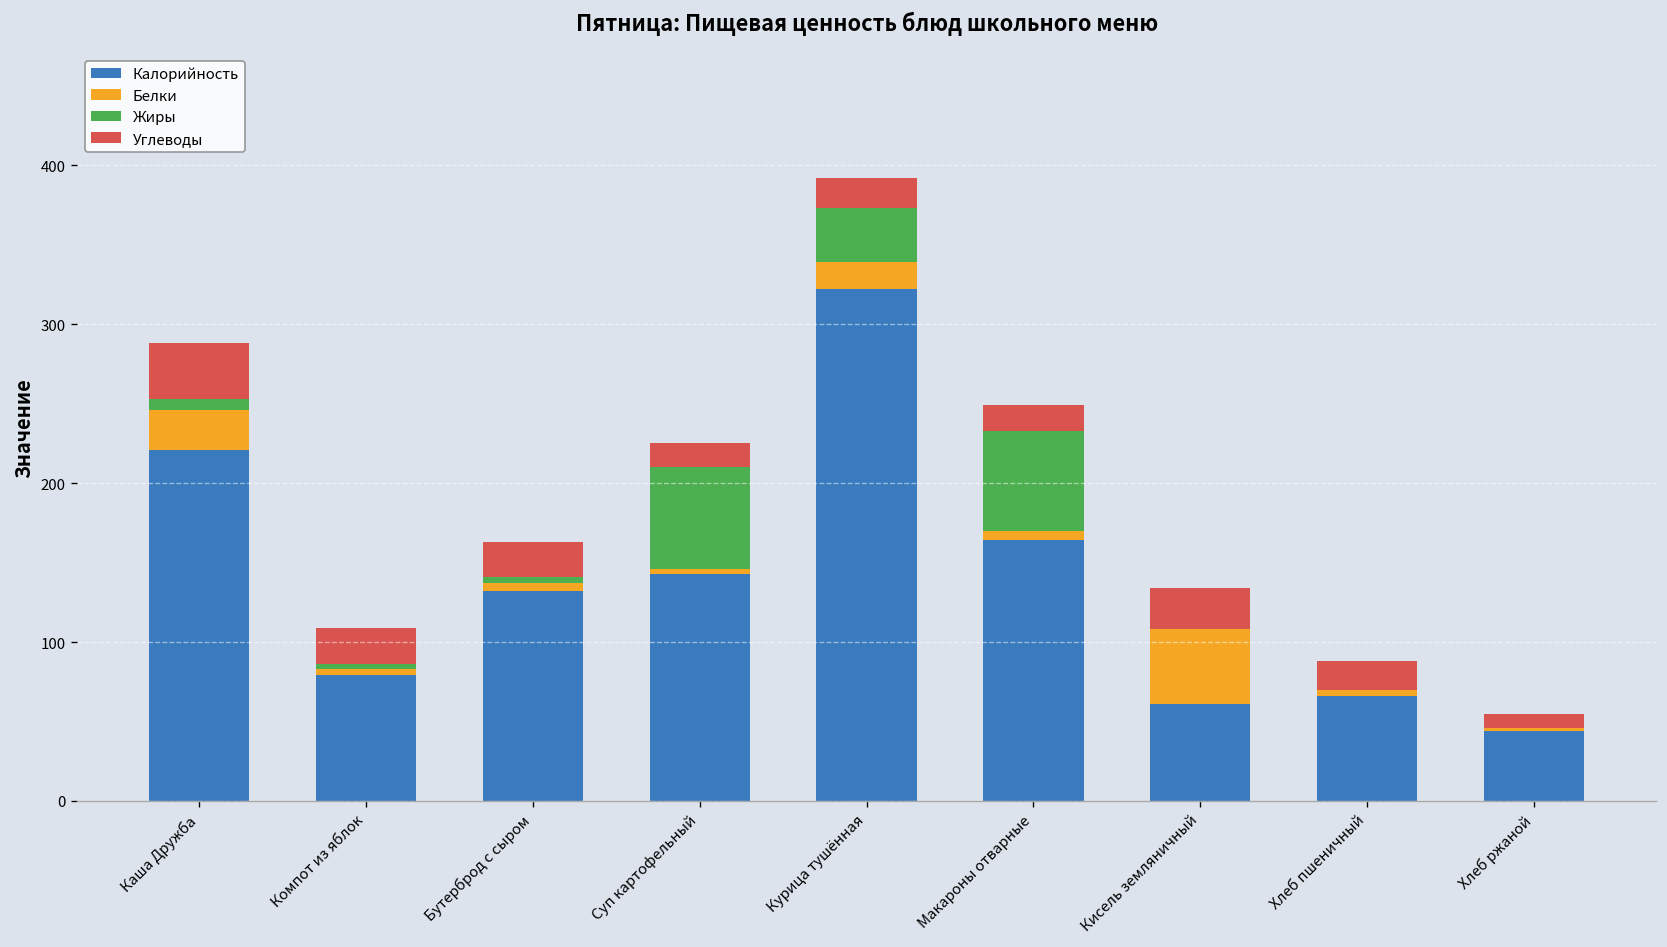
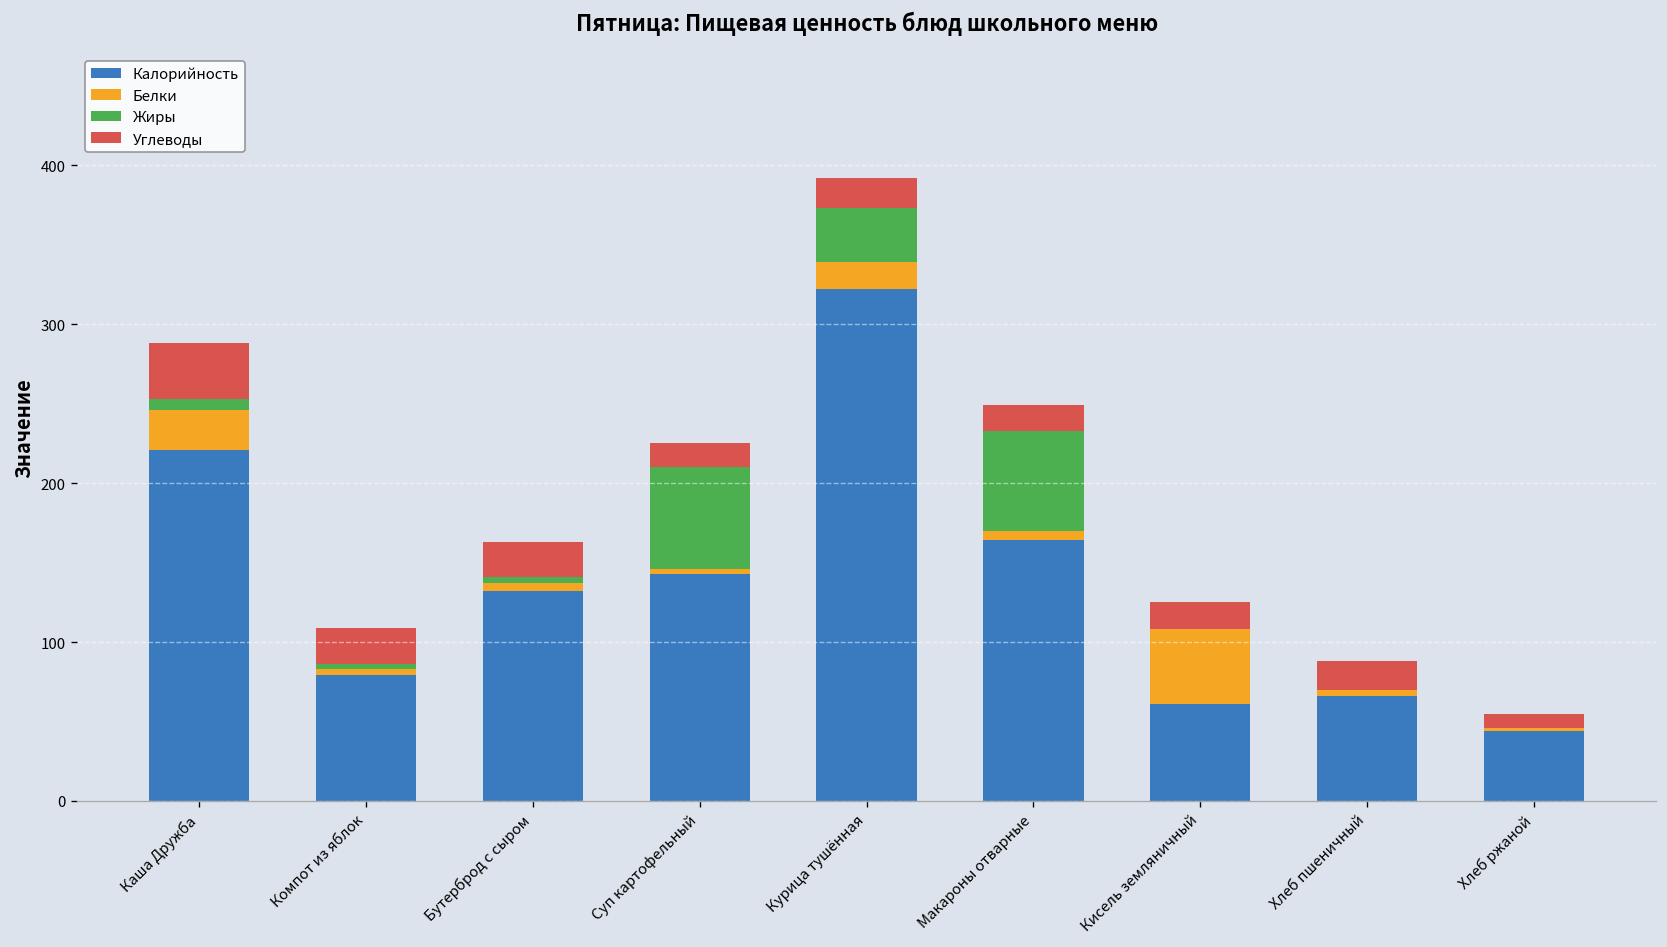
  {
    "Калорийность": {
      "Каша Дружба": 221,
      "Компот из яблок": 79,
      "Бутерброд с сыром": 132,
      "Суп картофельный": 143,
      "Курица тушённая": 322,
      "Макароны отварные": 164,
      "Кисель земляничный": 61,
      "Хлеб пшеничный": 66,
      "Хлеб ржаной": 44
    },
    "Белки": {
      "Каша Дружба": 25,
      "Компот из яблок": 4,
      "Бутерброд с сыром": 5,
      "Суп картофельный": 3,
      "Курица тушённая": 17,
      "Макароны отварные": 6,
      "Кисель земляничный": 47,
      "Хлеб пшеничный": 4,
      "Хлеб ржаной": 2
    },
    "Жиры": {
      "Каша Дружба": 7,
      "Компот из яблок": 3,
      "Бутерброд с сыром": 4,
      "Суп картофельный": 64,
      "Курица тушённая": 34,
      "Макароны отварные": 63,
      "Кисель земляничный": 0,
      "Хлеб пшеничный": 0,
      "Хлеб ржаной": 0
    },
    "Углеводы": {
      "Каша Дружба": 35,
      "Компот из яблок": 23,
      "Бутерброд с сыром": 22,
      "Суп картофельный": 15,
      "Курица тушённая": 19,
      "Макароны отварные": 16,
-     "Кисель земляничный": 26,
+     "Кисель земляничный": 17,
      "Хлеб пшеничный": 18,
      "Хлеб ржаной": 9
    }
  }
